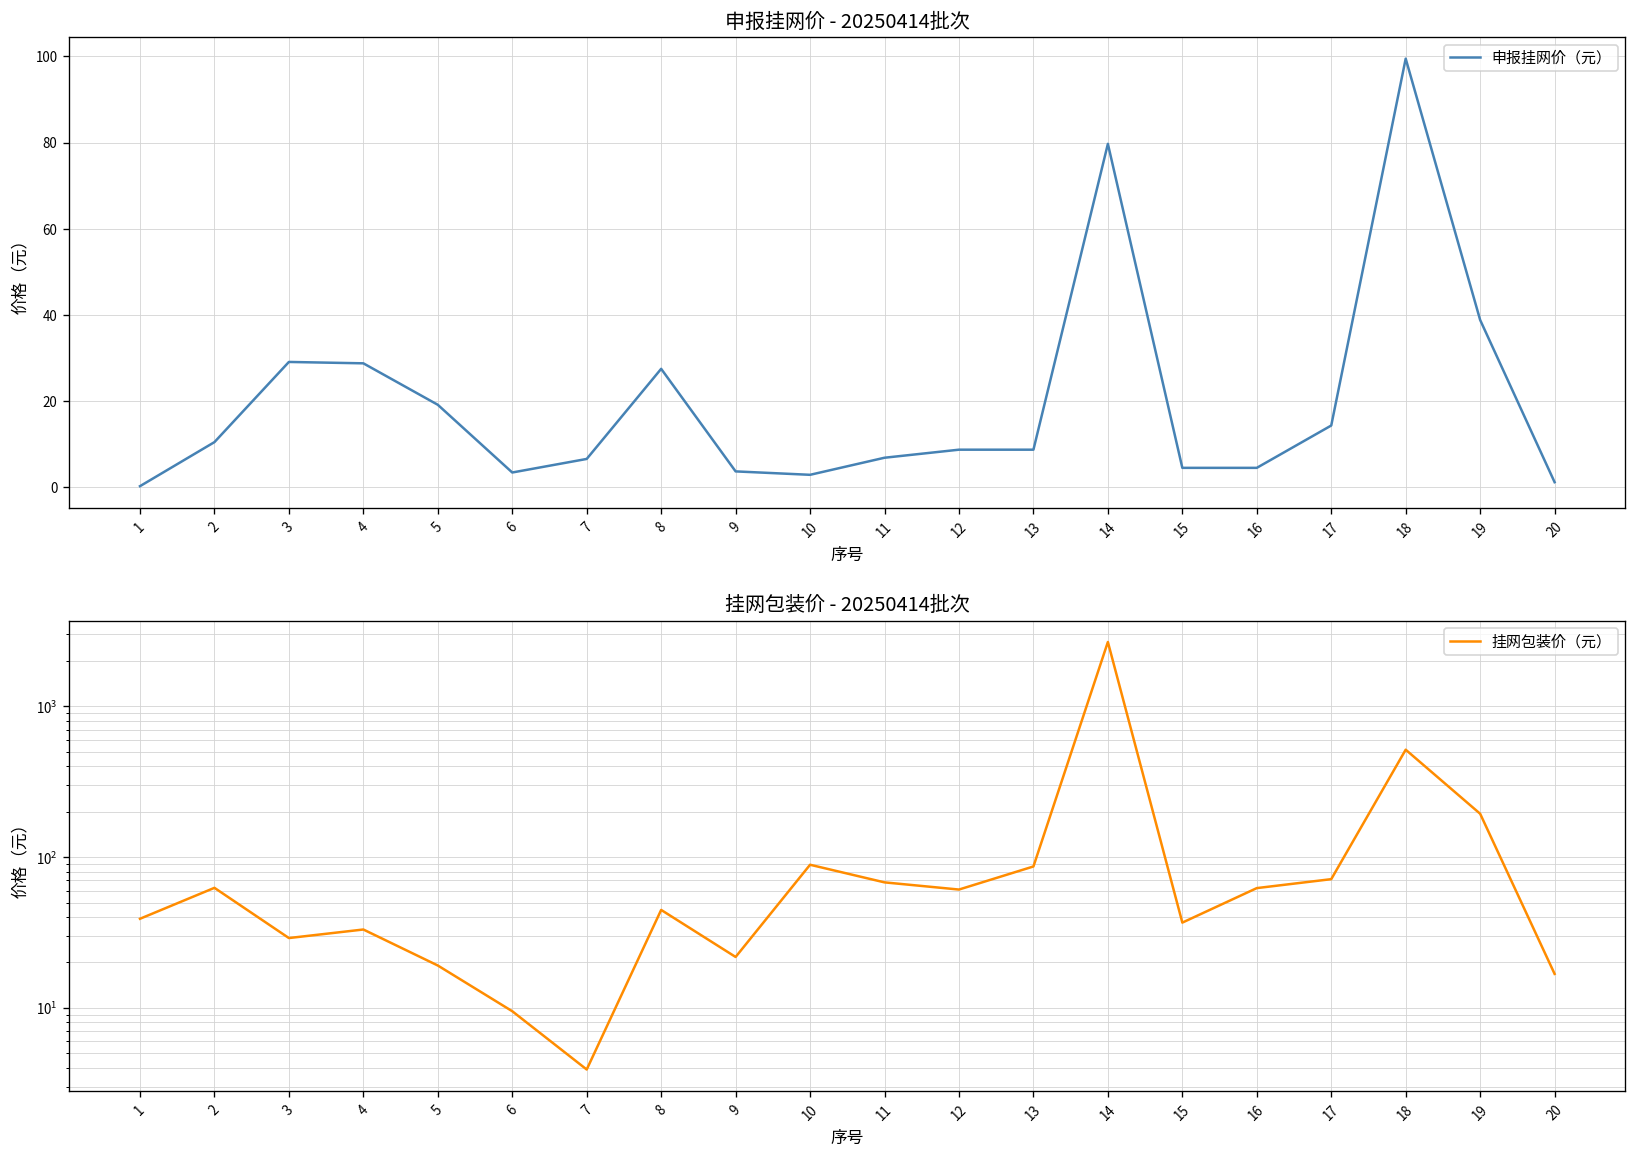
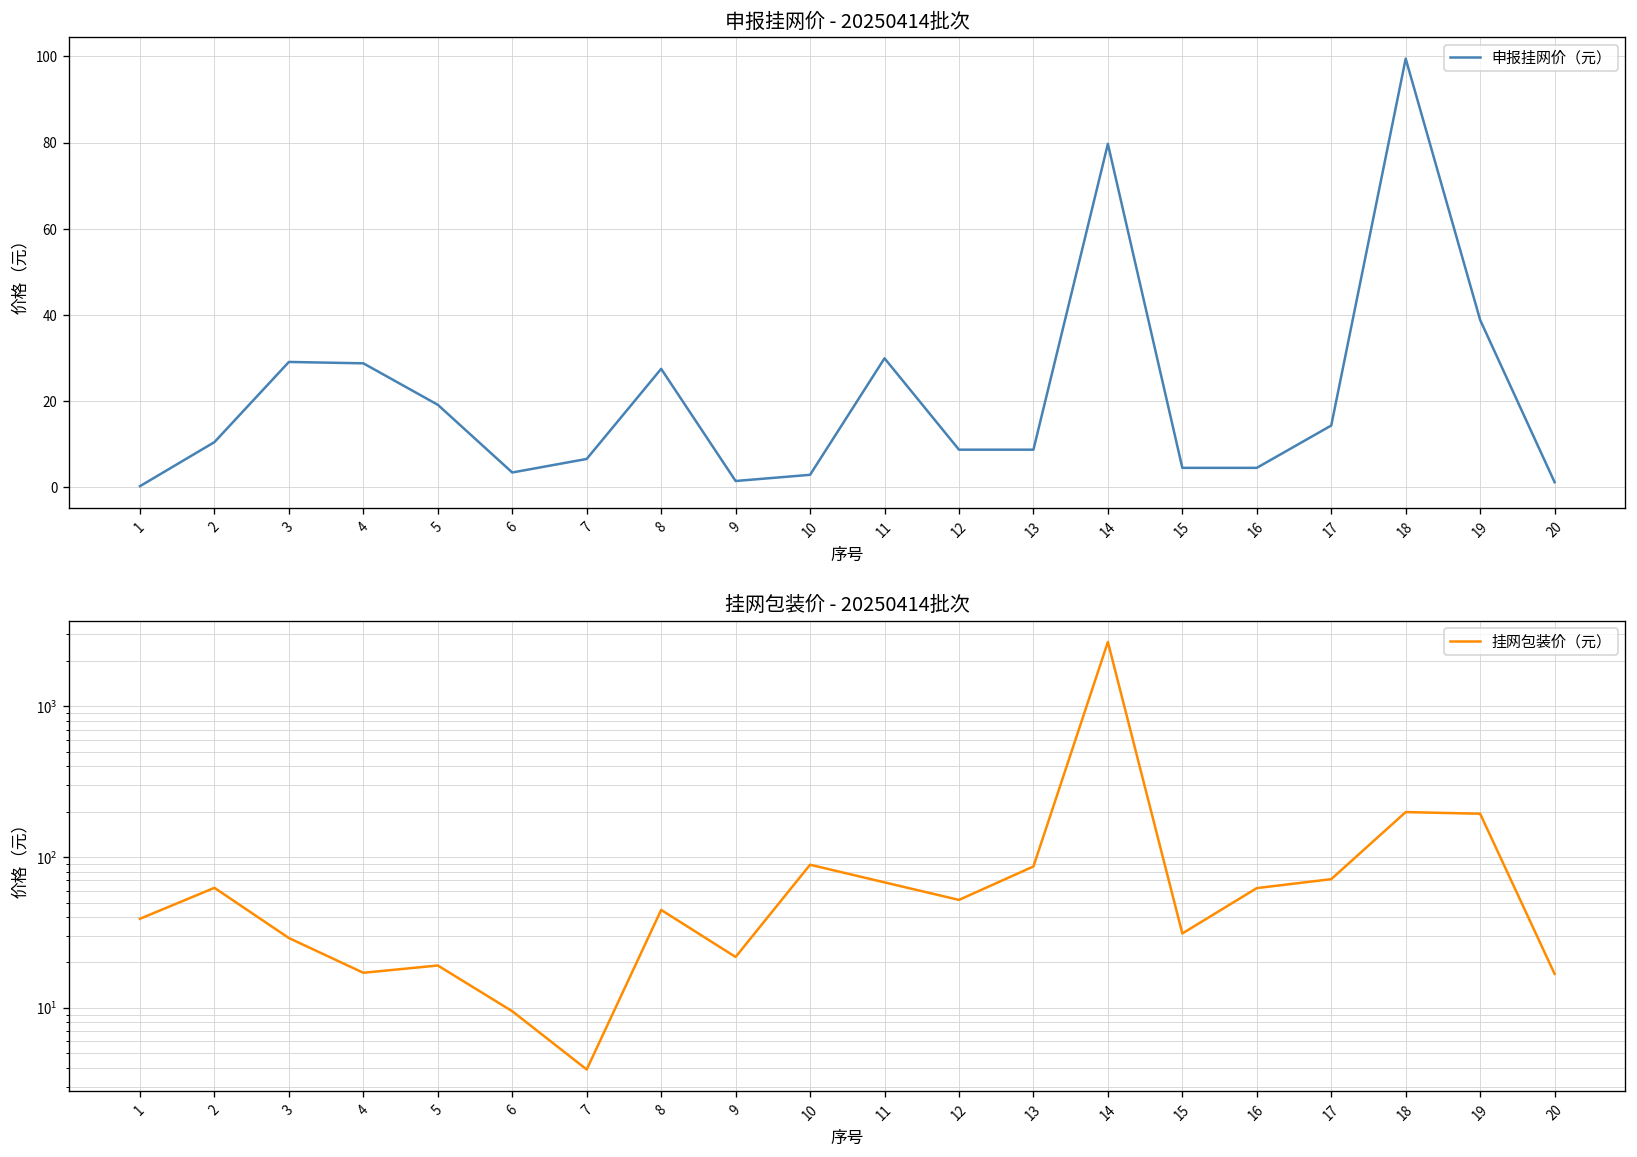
  {
    "申报挂网价 - 20250414批次": {
      "1": 0,
      "2": 10,
      "3": 29,
      "4": 29,
      "5": 19,
      "6": 3,
      "7": 7,
      "8": 27,
-     "9": 4,
+     "9": 1,
      "10": 3,
-     "11": 7,
+     "11": 30,
      "12": 9,
      "13": 9,
      "14": 80,
      "15": 4,
      "16": 4,
      "17": 14,
      "18": 100,
      "19": 39,
      "20": 1
    },
    "挂网包装价 - 20250414批次": {
      "1": 39,
      "2": 60,
      "3": 29,
-     "4": 33,
+     "4": 17,
      "5": 19,
      "6": 10,
      "7": 4,
      "8": 45,
      "9": 22,
      "10": 90,
      "11": 70,
-     "12": 60,
+     "12": 52,
      "13": 90,
      "14": 2700,
-     "15": 37,
+     "15": 31,
      "16": 60,
      "17": 70,
-     "18": 520,
+     "18": 200,
      "19": 190,
      "20": 17
    }
  }
